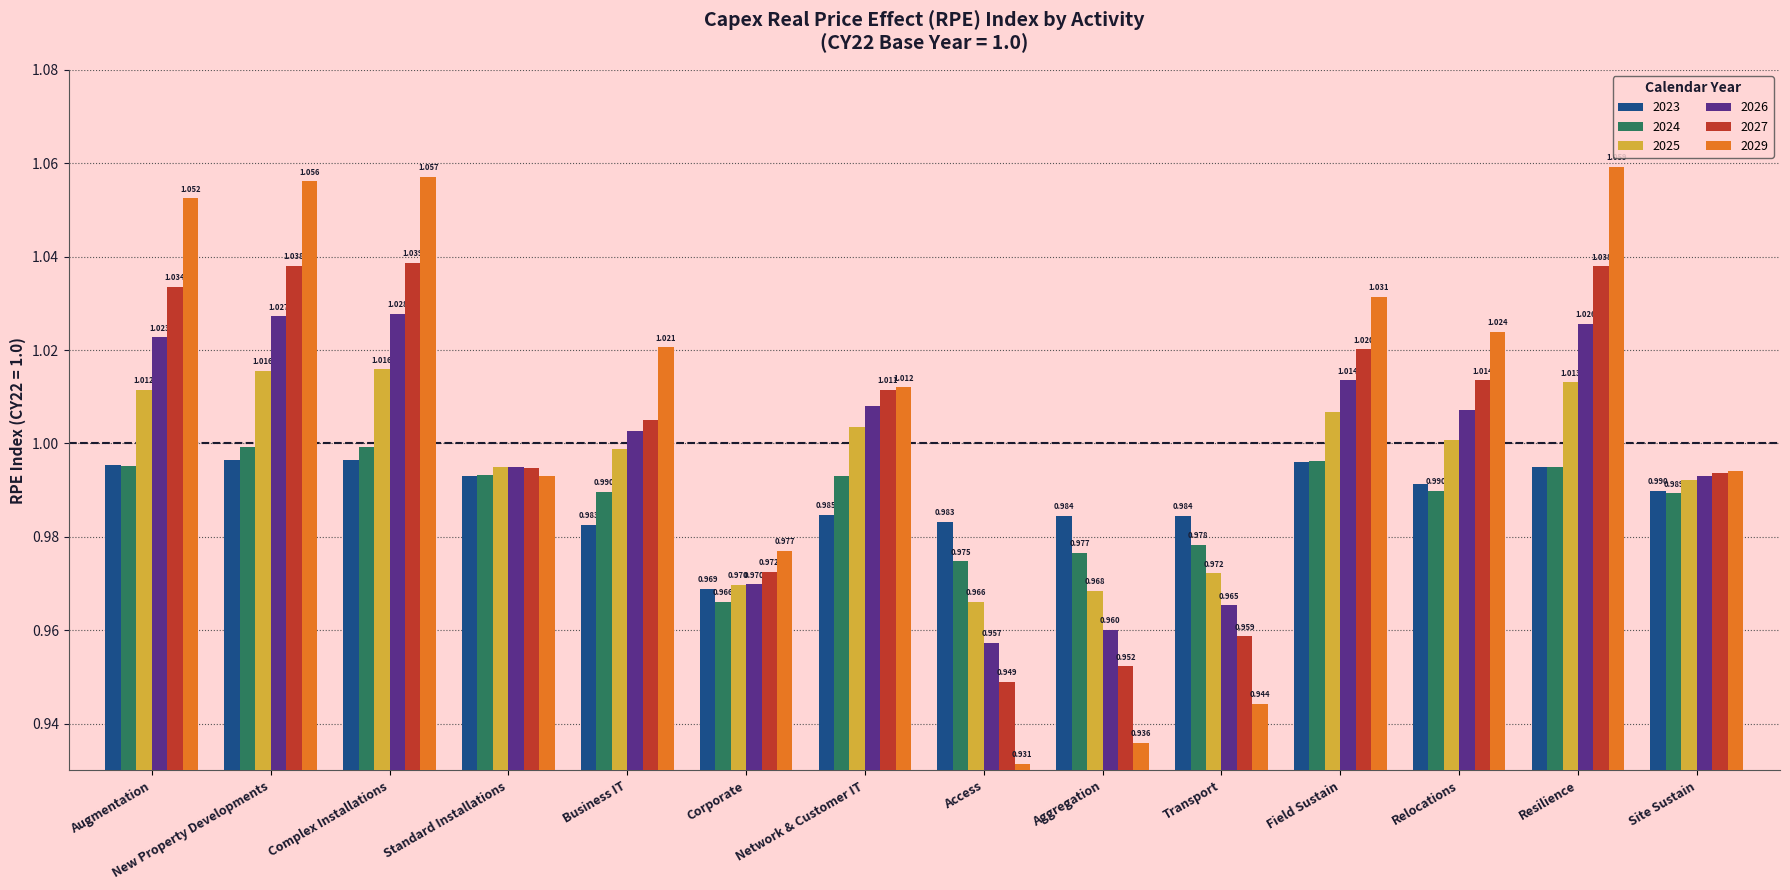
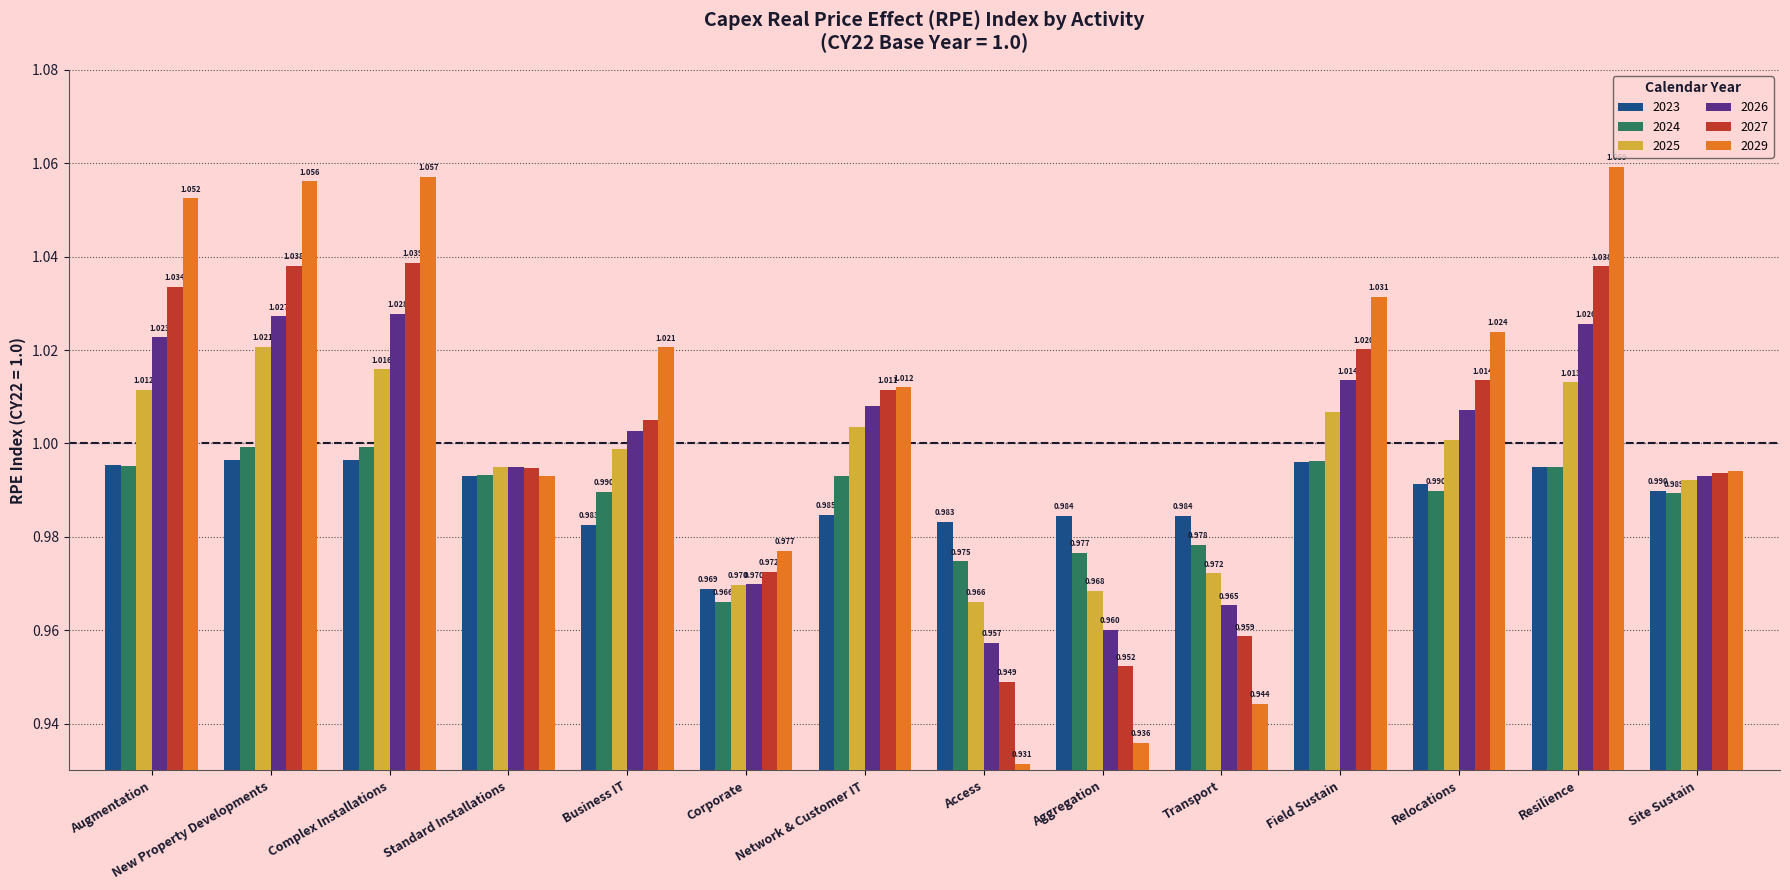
  {
    "2023": {
      "Business IT": 0.983,
      "Corporate": 0.969,
      "Network & Customer IT": 0.985,
      "Access": 0.983,
      "Aggregation": 0.984,
      "Transport": 0.984
    },
    "2024": {
      "Business IT": 0.990,
      "Corporate": 0.966,
      "Access": 0.975,
      "Aggregation": 0.977,
      "Transport": 0.978,
      "Relocations": 0.990
    },
    "2025": {
      "Augmentation": 1.012,
-     "New Property Developments": 1.016,
+     "New Property Developments": 1.021,
      "Complex Installations": 1.016,
      "Access": 0.966,
      "Aggregation": 0.968,
      "Transport": 0.972,
      "Resilience": 1.013
    },
    "2026": {
      "Augmentation": 1.023,
      "New Property Developments": 1.027,
      "Complex Installations": 1.028,
      "Access": 0.957,
      "Aggregation": 0.960,
      "Transport": 0.965,
      "Field Sustain": 1.014,
      "Resilience": 1.026
    },
    "2027": {
      "Augmentation": 1.034,
      "New Property Developments": 1.038,
      "Complex Installations": 1.039,
      "Corporate": 0.972,
      "Access": 0.949,
      "Aggregation": 0.952,
      "Transport": 0.959,
      "Field Sustain": 1.020,
      "Relocations": 1.014,
      "Resilience": 1.038
    },
    "2029": {
      "Augmentation": 1.052,
      "New Property Developments": 1.056,
      "Complex Installations": 1.057,
      "Business IT": 1.021,
      "Corporate": 0.977,
      "Access": 0.931,
      "Aggregation": 0.936,
      "Transport": 0.944,
      "Field Sustain": 1.031,
      "Relocations": 1.024
    }
  }
